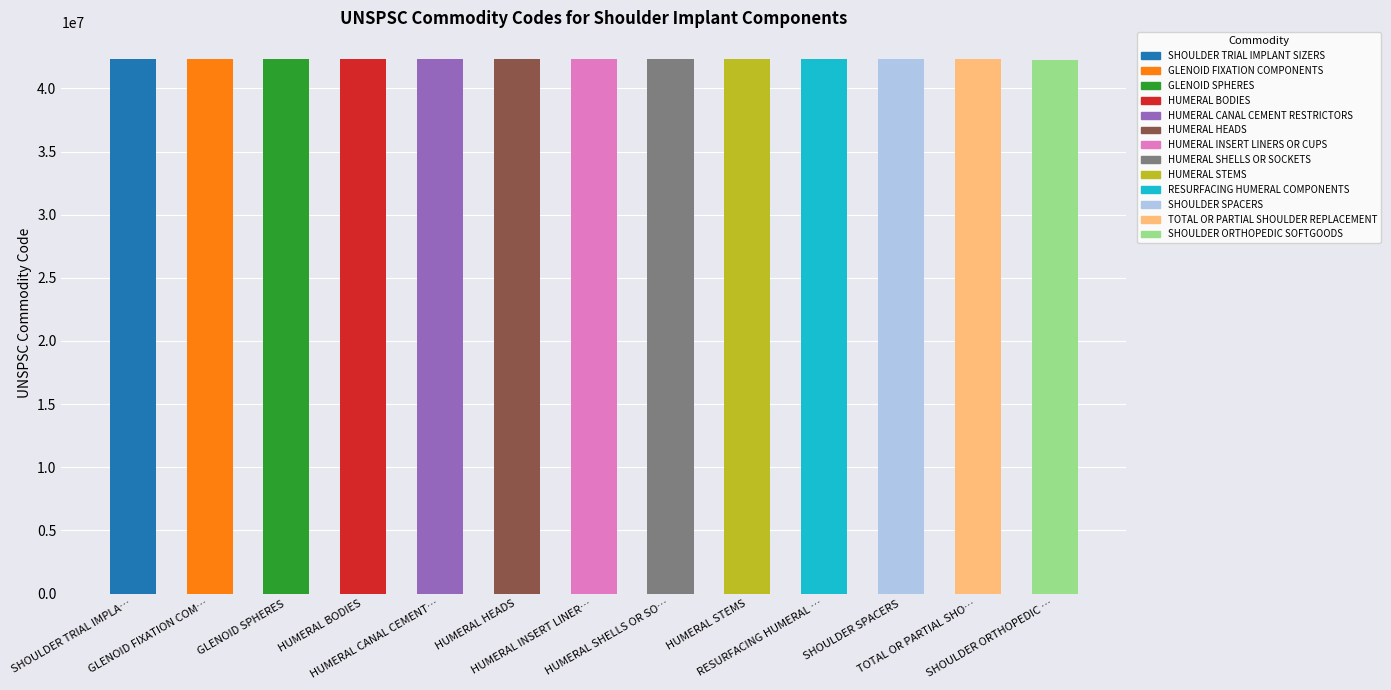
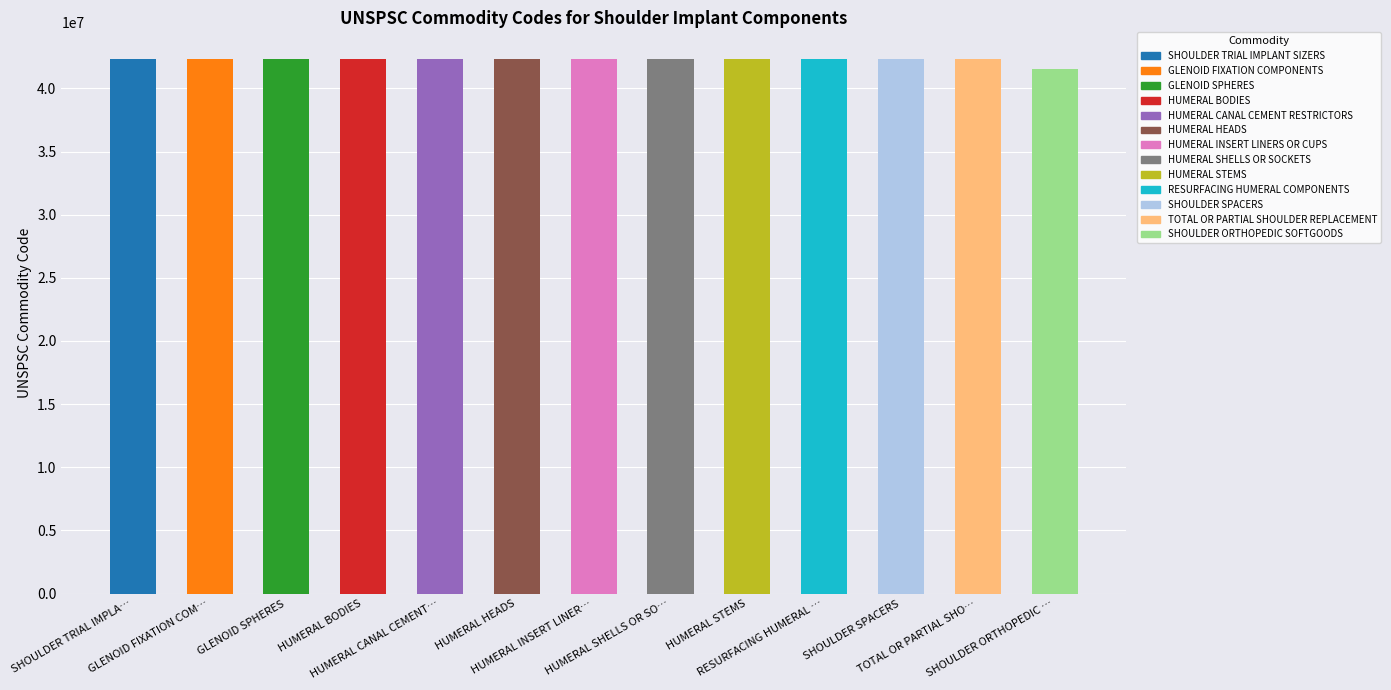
  {
    "SHOULDER TRIAL IMPLA…": 42300000,
    "GLENOID FIXATION COM…": 42300000,
    "GLENOID SPHERES": 42300000,
    "HUMERAL BODIES": 42300000,
    "HUMERAL CANAL CEMENT…": 42300000,
    "HUMERAL HEADS": 42300000,
    "HUMERAL INSERT LINER…": 42300000,
    "HUMERAL SHELLS OR SO…": 42300000,
    "HUMERAL STEMS": 42300000,
    "RESURFACING HUMERAL …": 42300000,
    "SHOULDER SPACERS": 42300000,
    "TOTAL OR PARTIAL SHO…": 42300000,
-   "SHOULDER ORTHOPEDIC …": 42200000
+   "SHOULDER ORTHOPEDIC …": 41600000
  }
